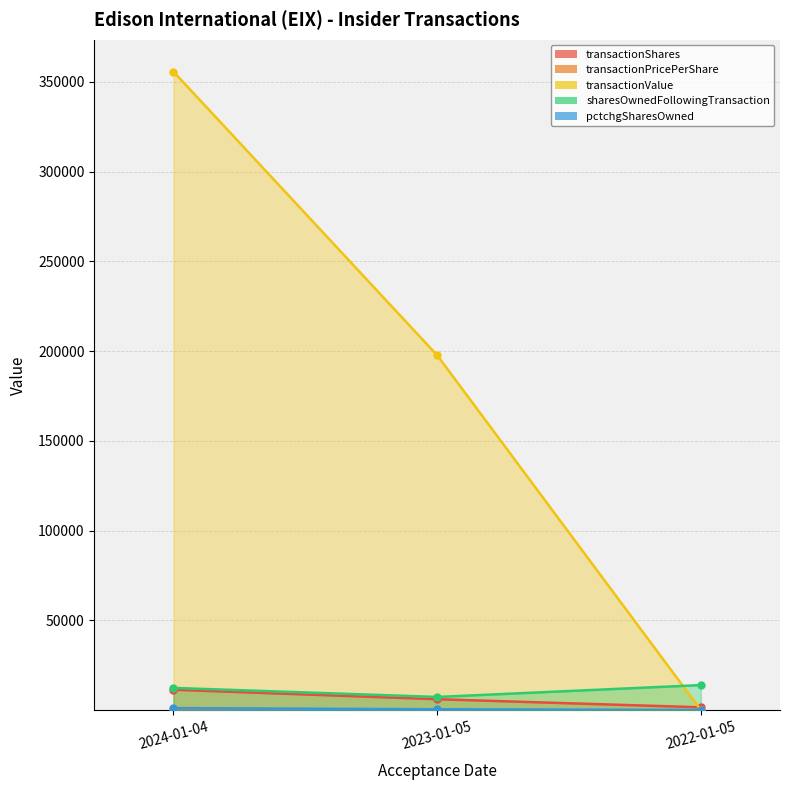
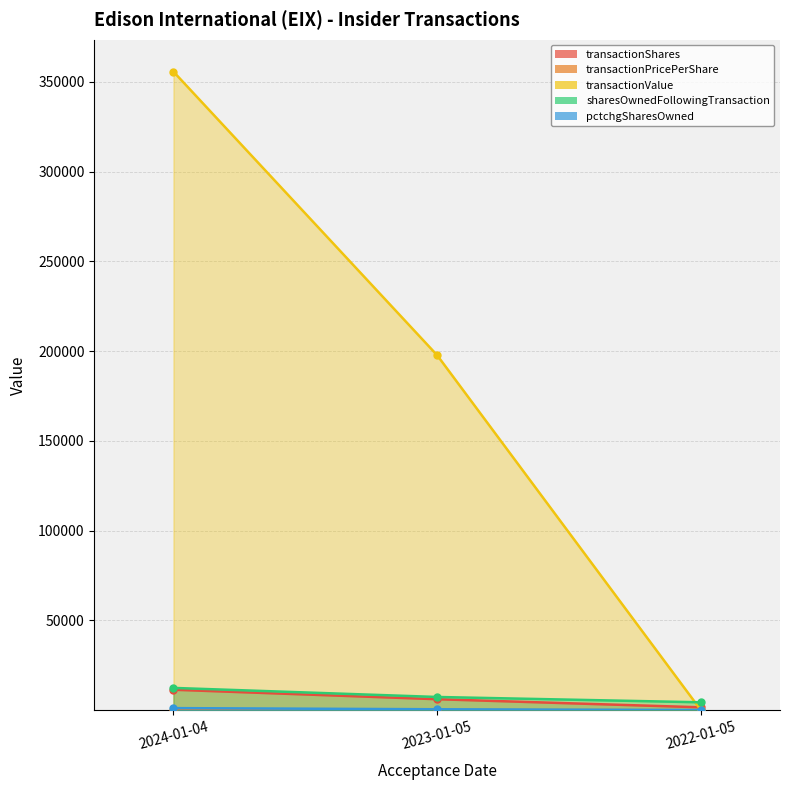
  {
    "sharesOwnedFollowingTransaction": {
-     "2022-01-05": 14000
+     "2022-01-05": 4000
    }
  }
